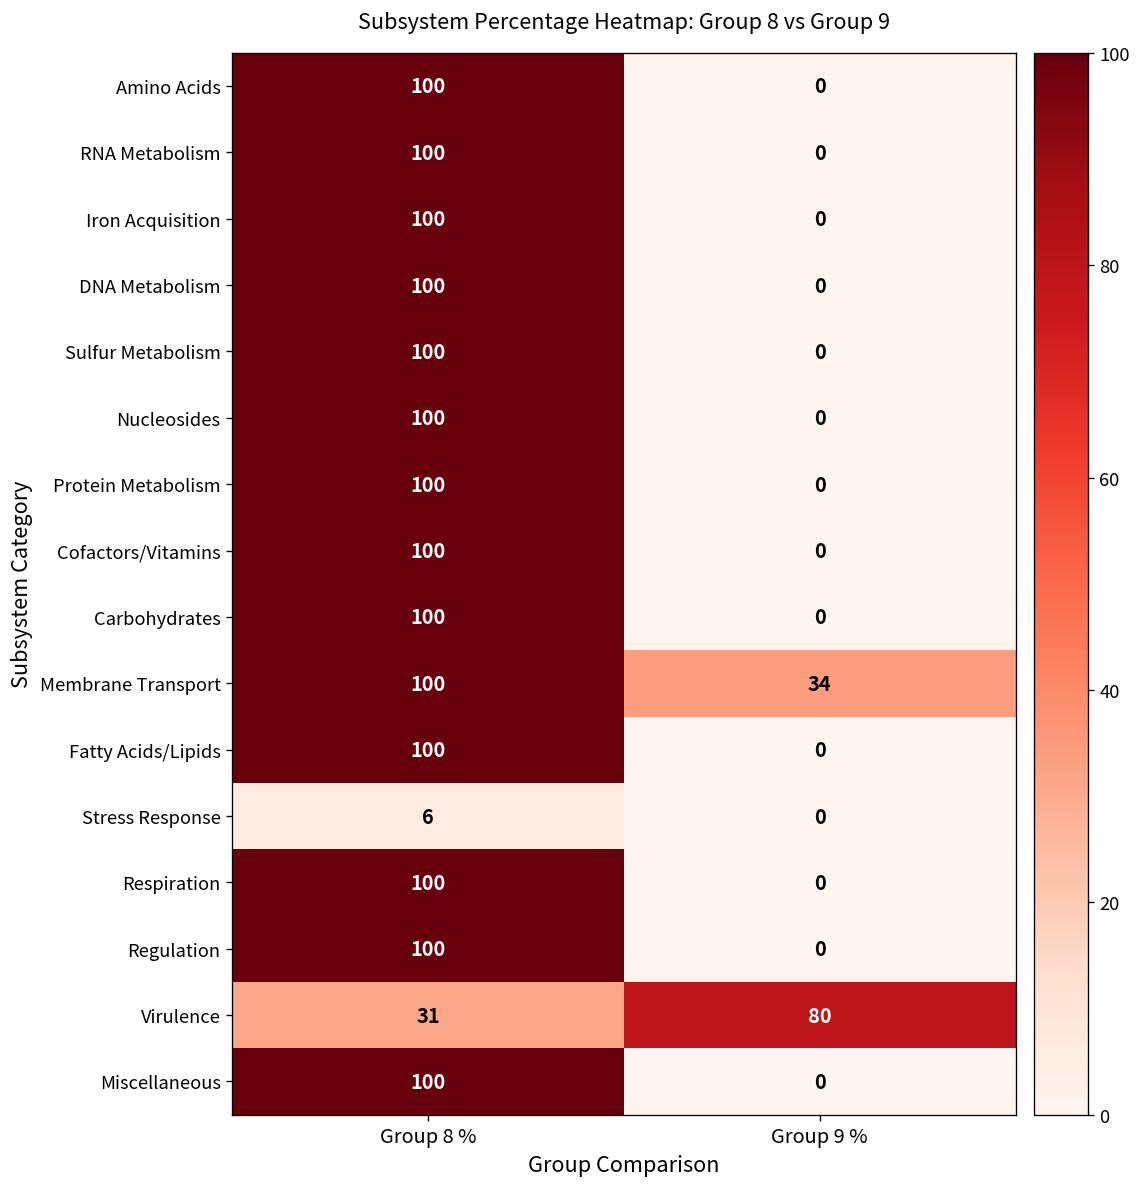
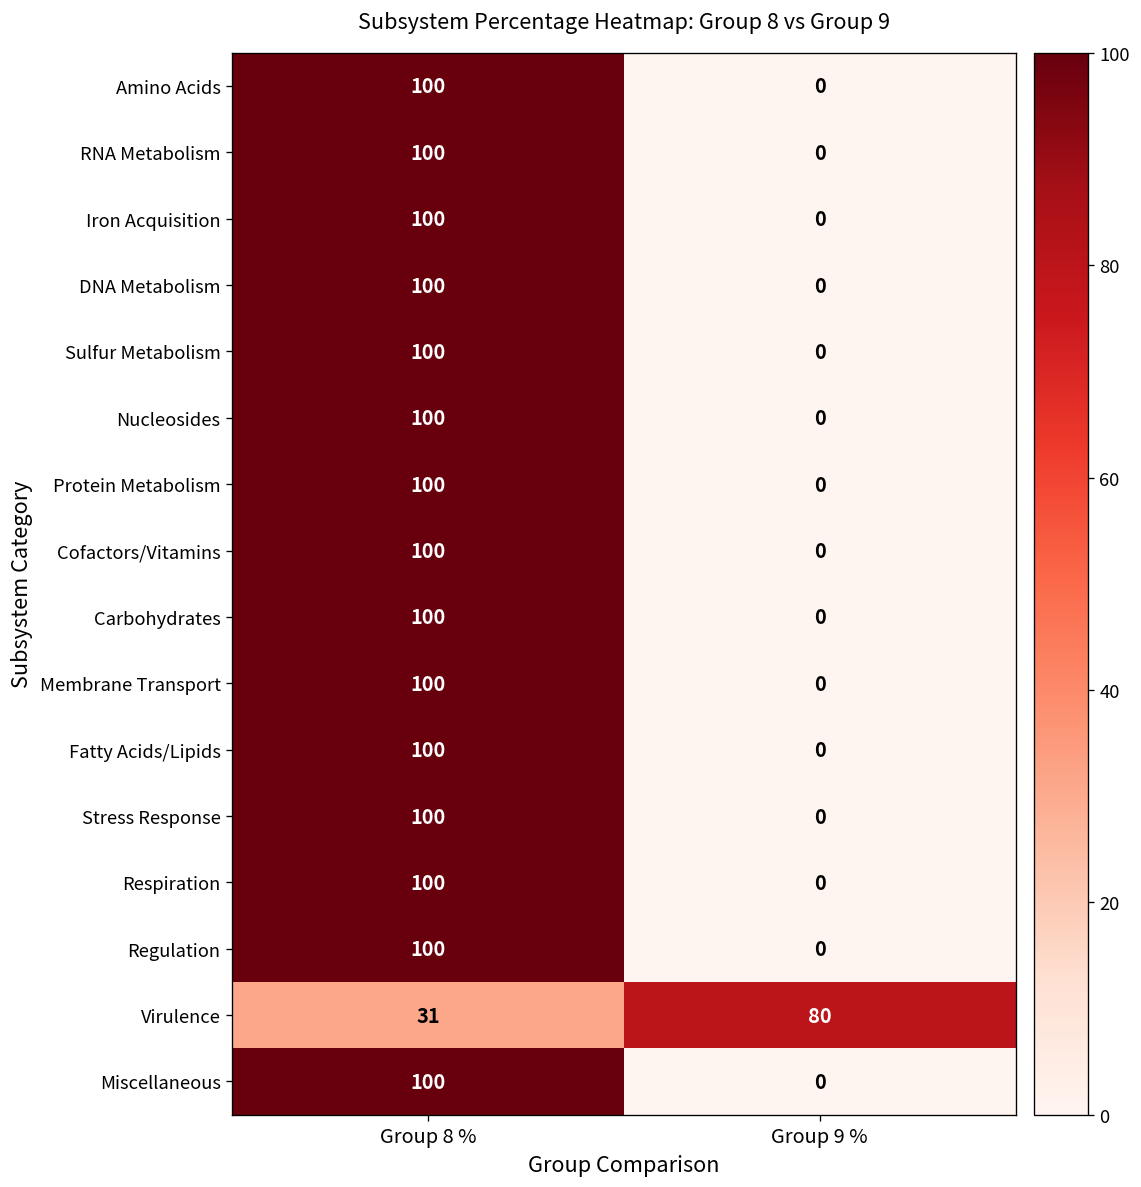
  {
    "Amino Acids": {
      "Group 8 %": 100,
      "Group 9 %": 0
    },
    "RNA Metabolism": {
      "Group 8 %": 100,
      "Group 9 %": 0
    },
    "Iron Acquisition": {
      "Group 8 %": 100,
      "Group 9 %": 0
    },
    "DNA Metabolism": {
      "Group 8 %": 100,
      "Group 9 %": 0
    },
    "Sulfur Metabolism": {
      "Group 8 %": 100,
      "Group 9 %": 0
    },
    "Nucleosides": {
      "Group 8 %": 100,
      "Group 9 %": 0
    },
    "Protein Metabolism": {
      "Group 8 %": 100,
      "Group 9 %": 0
    },
    "Cofactors/Vitamins": {
      "Group 8 %": 100,
      "Group 9 %": 0
    },
    "Carbohydrates": {
      "Group 8 %": 100,
      "Group 9 %": 0
    },
    "Membrane Transport": {
      "Group 8 %": 100,
-     "Group 9 %": 34
+     "Group 9 %": 0
    },
    "Fatty Acids/Lipids": {
      "Group 8 %": 100,
      "Group 9 %": 0
    },
    "Stress Response": {
-     "Group 8 %": 6,
+     "Group 8 %": 100,
      "Group 9 %": 0
    },
    "Respiration": {
      "Group 8 %": 100,
      "Group 9 %": 0
    },
    "Regulation": {
      "Group 8 %": 100,
      "Group 9 %": 0
    },
    "Virulence": {
      "Group 8 %": 31,
      "Group 9 %": 80
    },
    "Miscellaneous": {
      "Group 8 %": 100,
      "Group 9 %": 0
    }
  }
